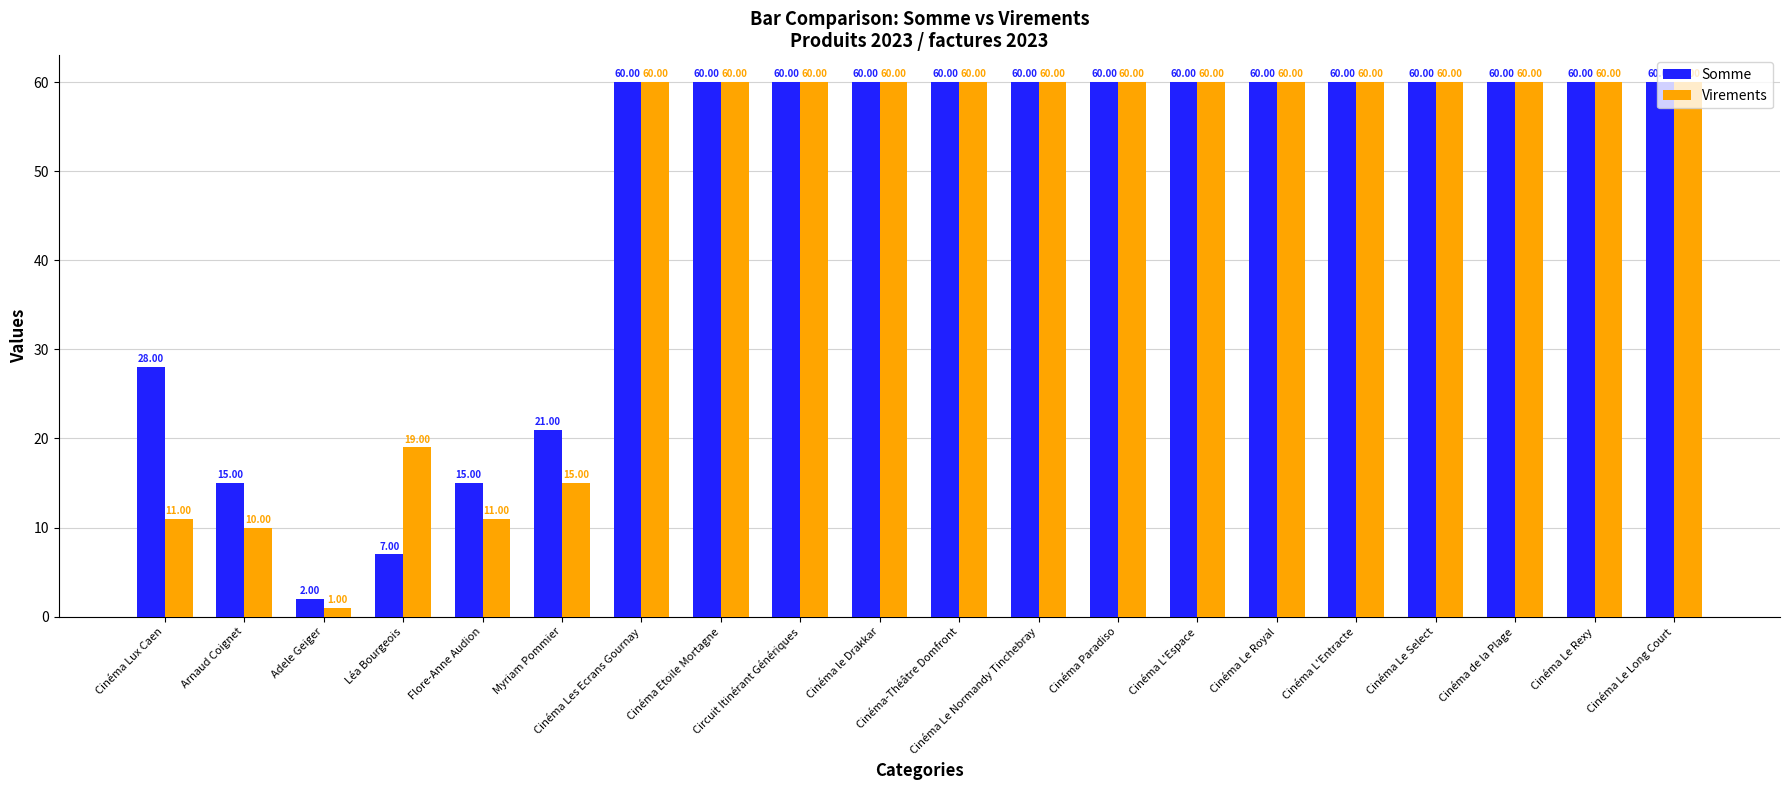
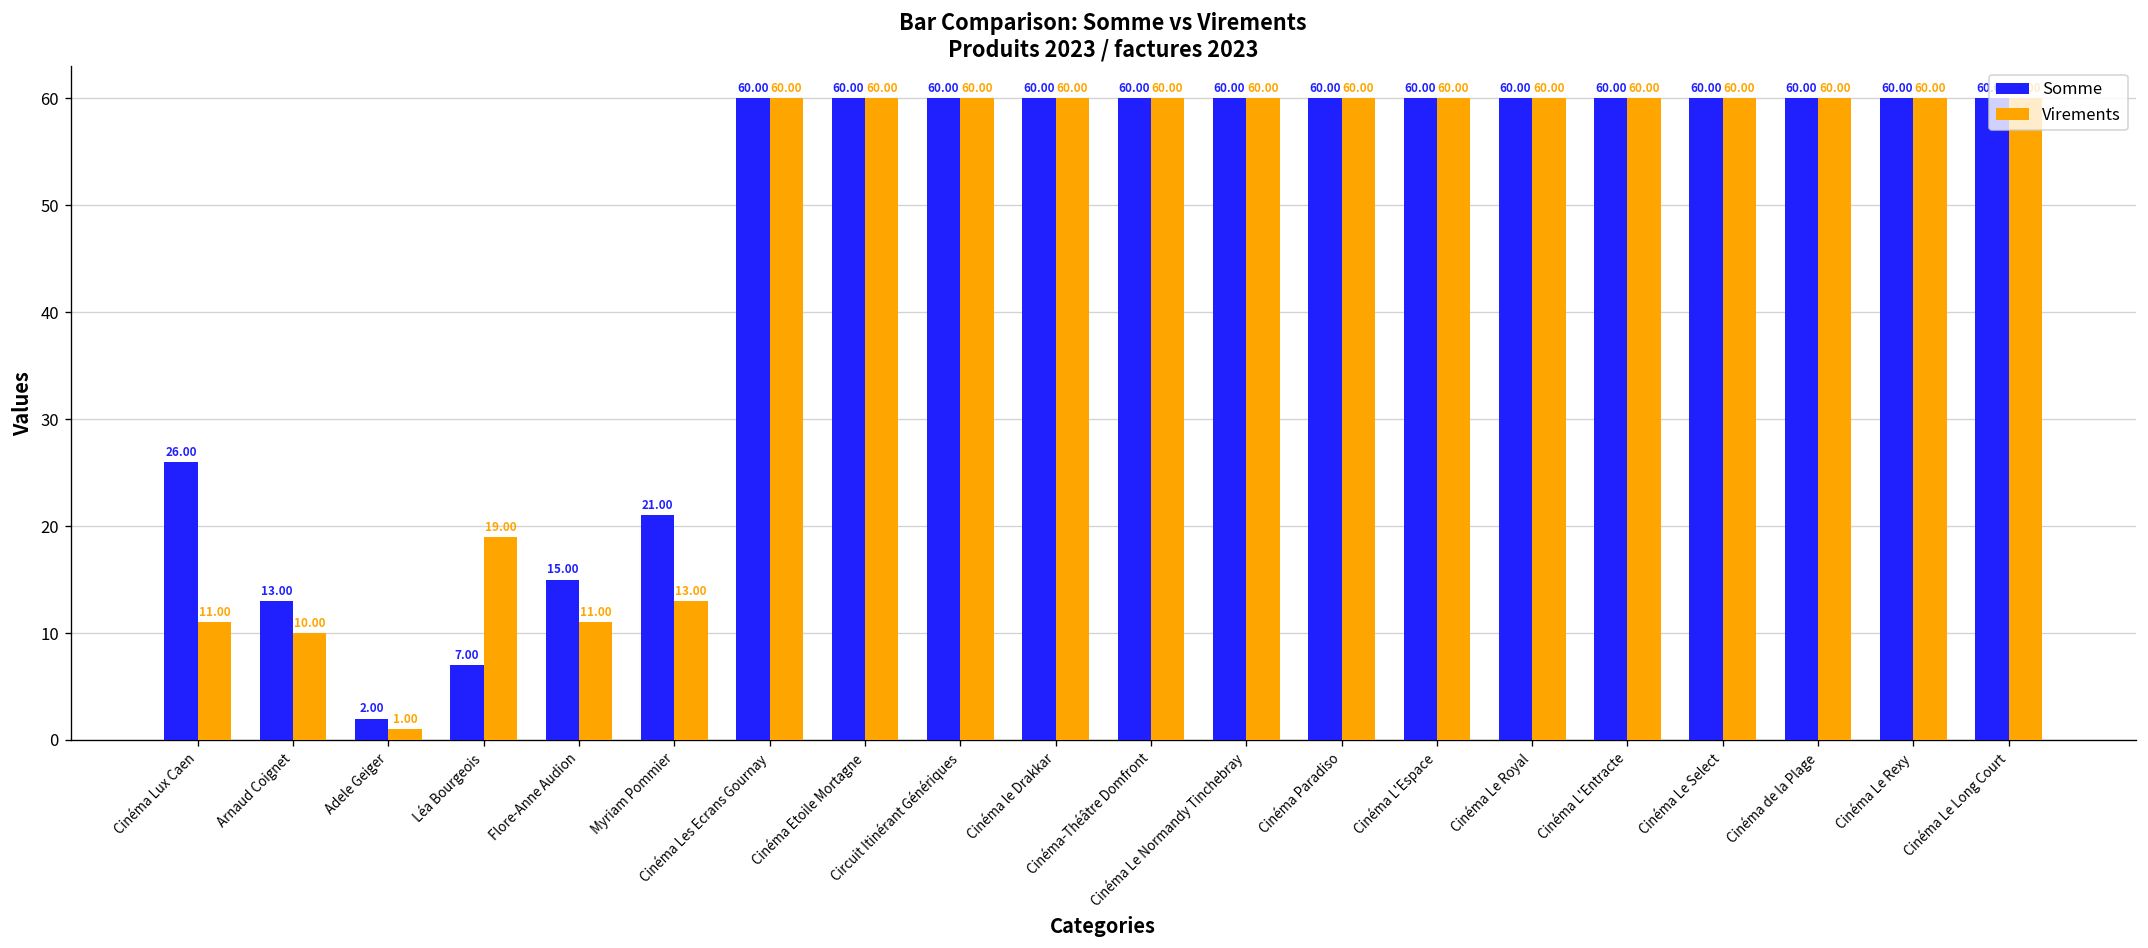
  {
    "Somme": {
-     "Cinéma Lux Caen": 28.00,
-     "Arnaud Coignet": 15.00,
+     "Cinéma Lux Caen": 26.00,
+     "Arnaud Coignet": 13.00,
      "Adele Geiger": 2.00,
      "Léa Bourgeois": 7.00,
      "Flore-Anne Audion": 15.00,
      "Myriam Pommier": 21.00,
      "Cinéma Les Ecrans Gournay": 60.00,
      "Cinéma Etoile Mortagne": 60.00,
      "Circuit Itinérant Génériques": 60.00,
      "Cinéma le Drakkar": 60.00,
      "Cinéma-Théâtre Domfront": 60.00,
      "Cinéma Le Normandy Tinchebray": 60.00,
      "Cinéma Paradiso": 60.00,
      "Cinéma L'Espace": 60.00,
      "Cinéma Le Royal": 60.00,
      "Cinéma L'Entracte": 60.00,
      "Cinéma Le Select": 60.00,
      "Cinéma de la Plage": 60.00,
      "Cinéma Le Rexy": 60.00
    },
    "Virements": {
      "Cinéma Lux Caen": 11.00,
      "Arnaud Coignet": 10.00,
      "Adele Geiger": 1.00,
      "Léa Bourgeois": 19.00,
      "Flore-Anne Audion": 11.00,
-     "Myriam Pommier": 15.00,
+     "Myriam Pommier": 13.00,
      "Cinéma Les Ecrans Gournay": 60.00,
      "Cinéma Etoile Mortagne": 60.00,
      "Circuit Itinérant Génériques": 60.00,
      "Cinéma le Drakkar": 60.00,
      "Cinéma-Théâtre Domfront": 60.00,
      "Cinéma Le Normandy Tinchebray": 60.00,
      "Cinéma Paradiso": 60.00,
      "Cinéma L'Espace": 60.00,
      "Cinéma Le Royal": 60.00,
      "Cinéma L'Entracte": 60.00,
      "Cinéma Le Select": 60.00,
      "Cinéma de la Plage": 60.00,
      "Cinéma Le Rexy": 60.00
    }
  }
